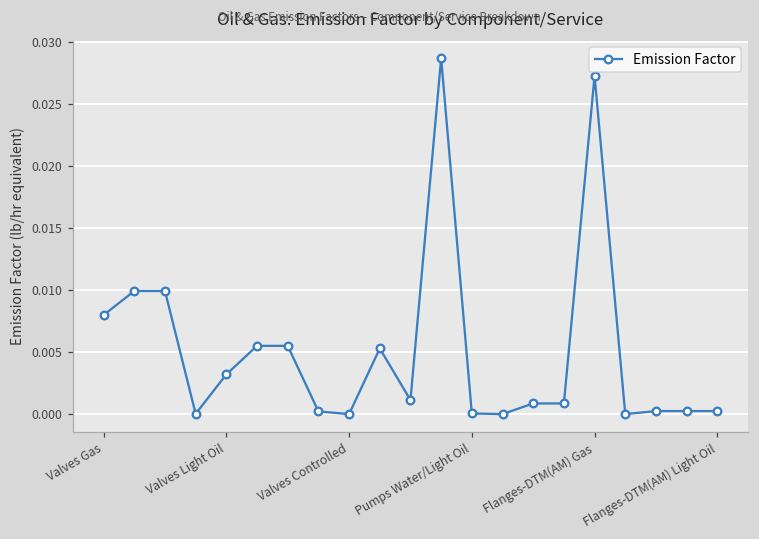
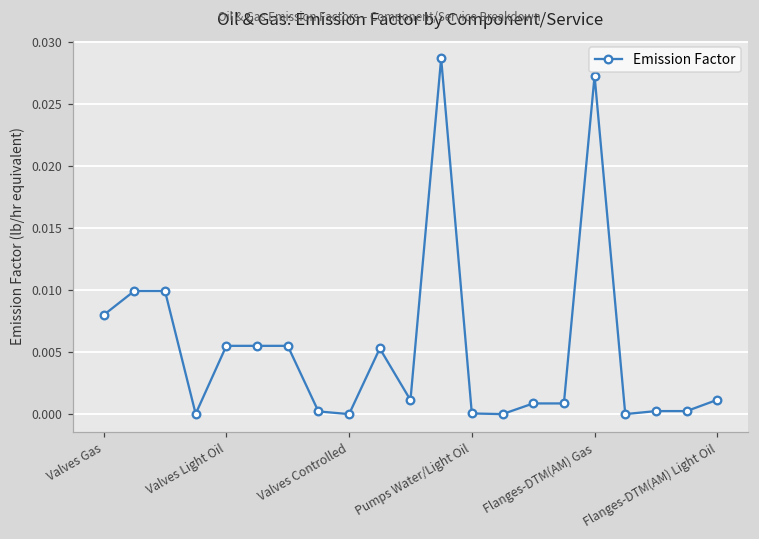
  {
    "Valves Gas": 0.0080,
-   "Valves Light Oil": 0.0032,
+   "Valves Light Oil": 0.0055,
    "Valves Controlled": 0.0000,
    "Pumps Water/Light Oil": 0.0001,
    "Flanges-DTM(AM) Gas": 0.0273,
-   "Flanges-DTM(AM) Light Oil": 0.0002
+   "Flanges-DTM(AM) Light Oil": 0.0012
  }
